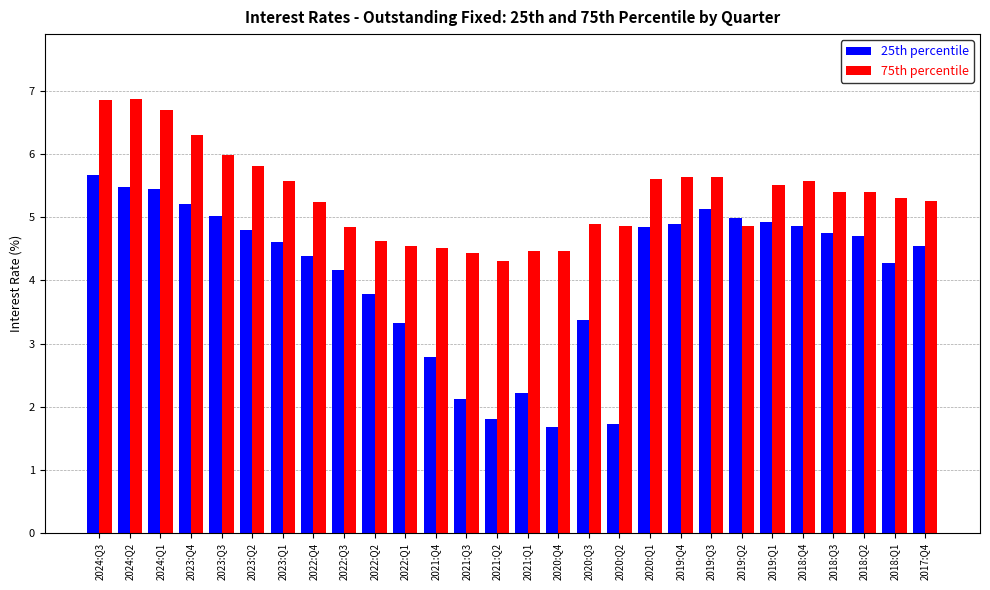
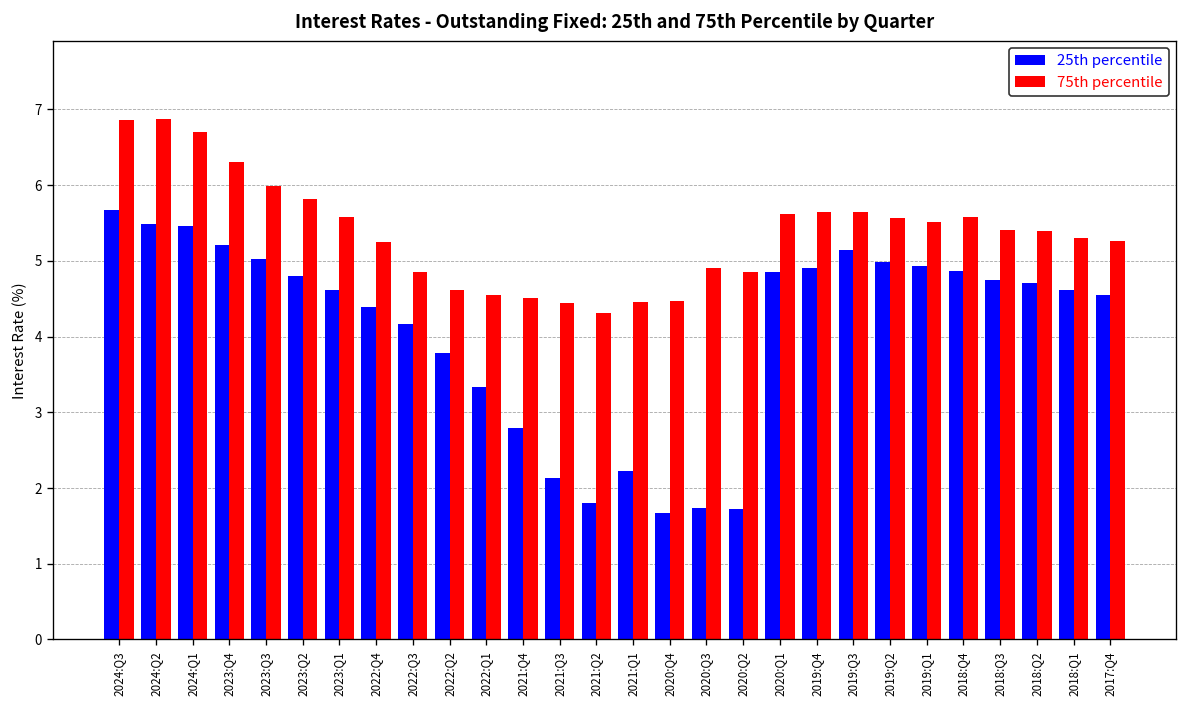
  {
    "25th percentile": {
      "2024:Q3": 5.7,
      "2024:Q2": 5.5,
      "2024:Q1": 5.5,
      "2023:Q4": 5.2,
      "2023:Q3": 5.0,
      "2023:Q2": 4.8,
      "2023:Q1": 4.6,
      "2022:Q4": 4.4,
      "2022:Q3": 4.2,
      "2022:Q2": 3.8,
      "2022:Q1": 3.3,
      "2021:Q4": 2.8,
      "2021:Q3": 2.1,
      "2021:Q2": 1.8,
      "2021:Q1": 2.2,
      "2020:Q4": 1.7,
-     "2020:Q3": 3.4,
+     "2020:Q3": 1.7,
      "2020:Q2": 1.7,
      "2020:Q1": 4.9,
      "2019:Q4": 4.9,
      "2019:Q3": 5.1,
      "2019:Q2": 5.0,
      "2019:Q1": 4.9,
      "2018:Q4": 4.9,
      "2018:Q3": 4.7,
      "2018:Q2": 4.7,
-     "2018:Q1": 4.3,
+     "2018:Q1": 4.6,
      "2017:Q4": 4.5
    },
    "75th percentile": {
      "2024:Q3": 6.9,
      "2024:Q2": 6.9,
      "2024:Q1": 6.7,
      "2023:Q4": 6.3,
      "2023:Q3": 6.0,
      "2023:Q2": 5.8,
      "2023:Q1": 5.6,
      "2022:Q4": 5.3,
      "2022:Q3": 4.9,
      "2022:Q2": 4.6,
      "2022:Q1": 4.5,
      "2021:Q4": 4.5,
      "2021:Q3": 4.4,
      "2021:Q2": 4.3,
      "2021:Q1": 4.5,
      "2020:Q4": 4.5,
      "2020:Q3": 4.9,
      "2020:Q2": 4.9,
      "2020:Q1": 5.6,
      "2019:Q4": 5.6,
      "2019:Q3": 5.6,
-     "2019:Q2": 4.9,
+     "2019:Q2": 5.6,
      "2019:Q1": 5.5,
      "2018:Q4": 5.6,
      "2018:Q3": 5.4,
      "2018:Q2": 5.4,
      "2018:Q1": 5.3,
      "2017:Q4": 5.3
    }
  }
